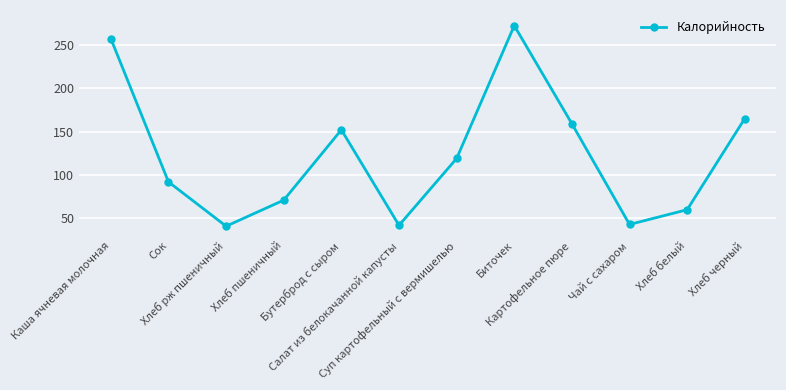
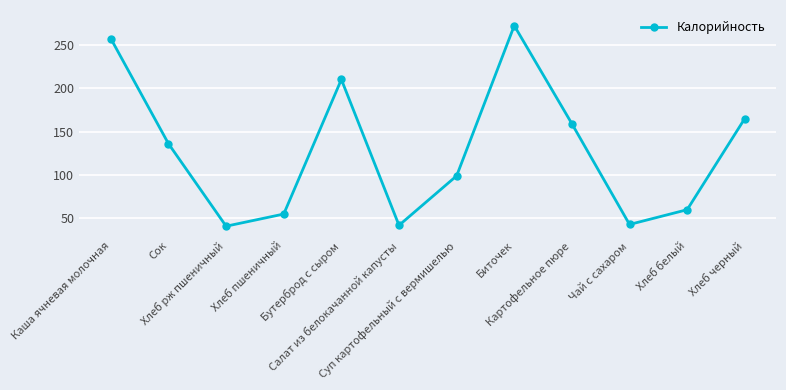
  {
    "Каша ячневая молочная": 260,
-   "Сок": 90,
+   "Сок": 140,
    "Хлеб рж пшеничный": 40,
-   "Хлеб пшеничный": 70,
-   "Бутерброд с сыром": 150,
+   "Хлеб пшеничный": 60,
+   "Бутерброд с сыром": 210,
    "Салат из белокачанной капусты": 40,
-   "Суп картофельный с вермишелью": 120,
+   "Суп картофельный с вермишелью": 100,
    "Биточек": 270,
    "Картофельное пюре": 160,
    "Чай с сахаром": 40,
    "Хлеб белый": 60,
    "Хлеб черный": 170
  }
